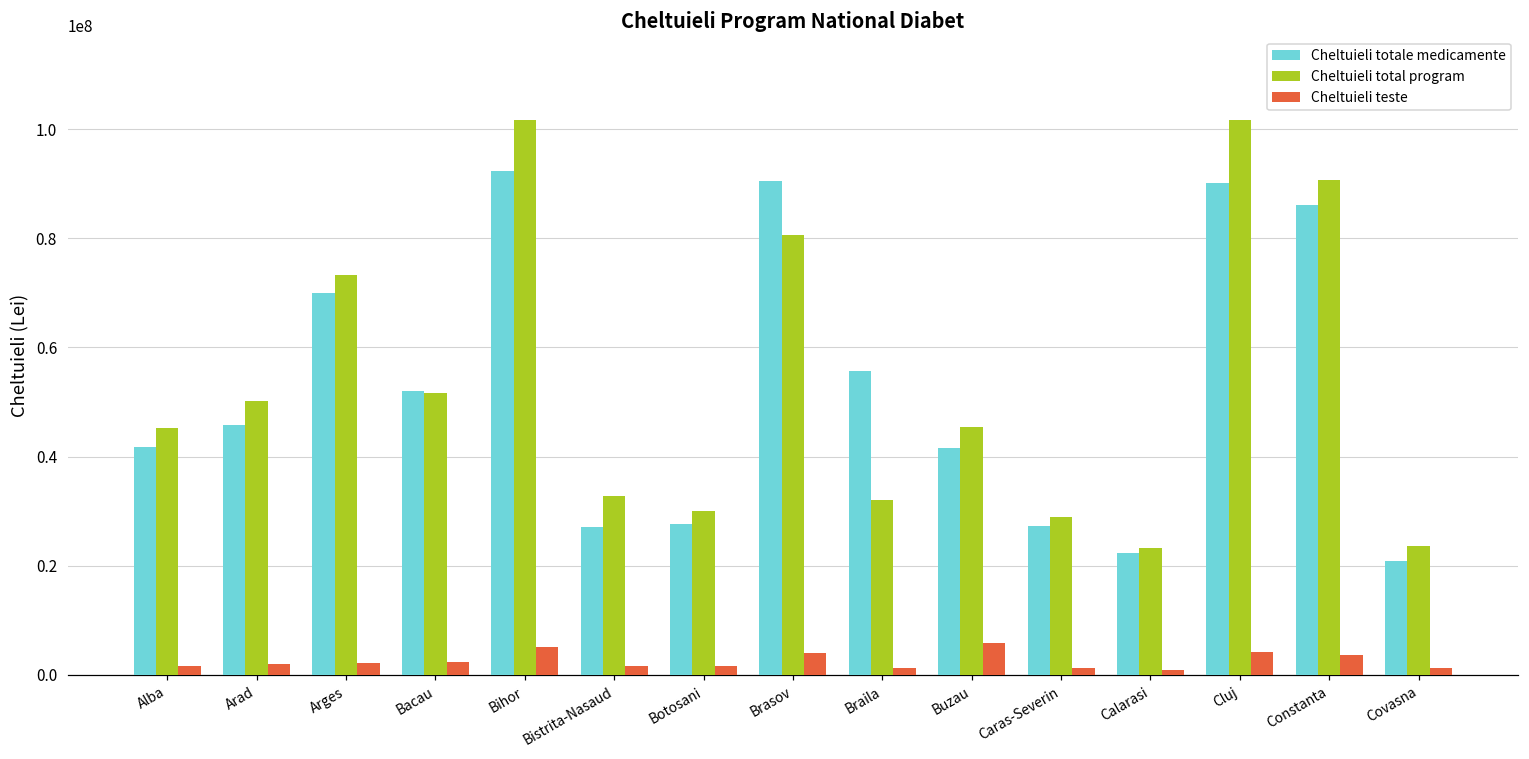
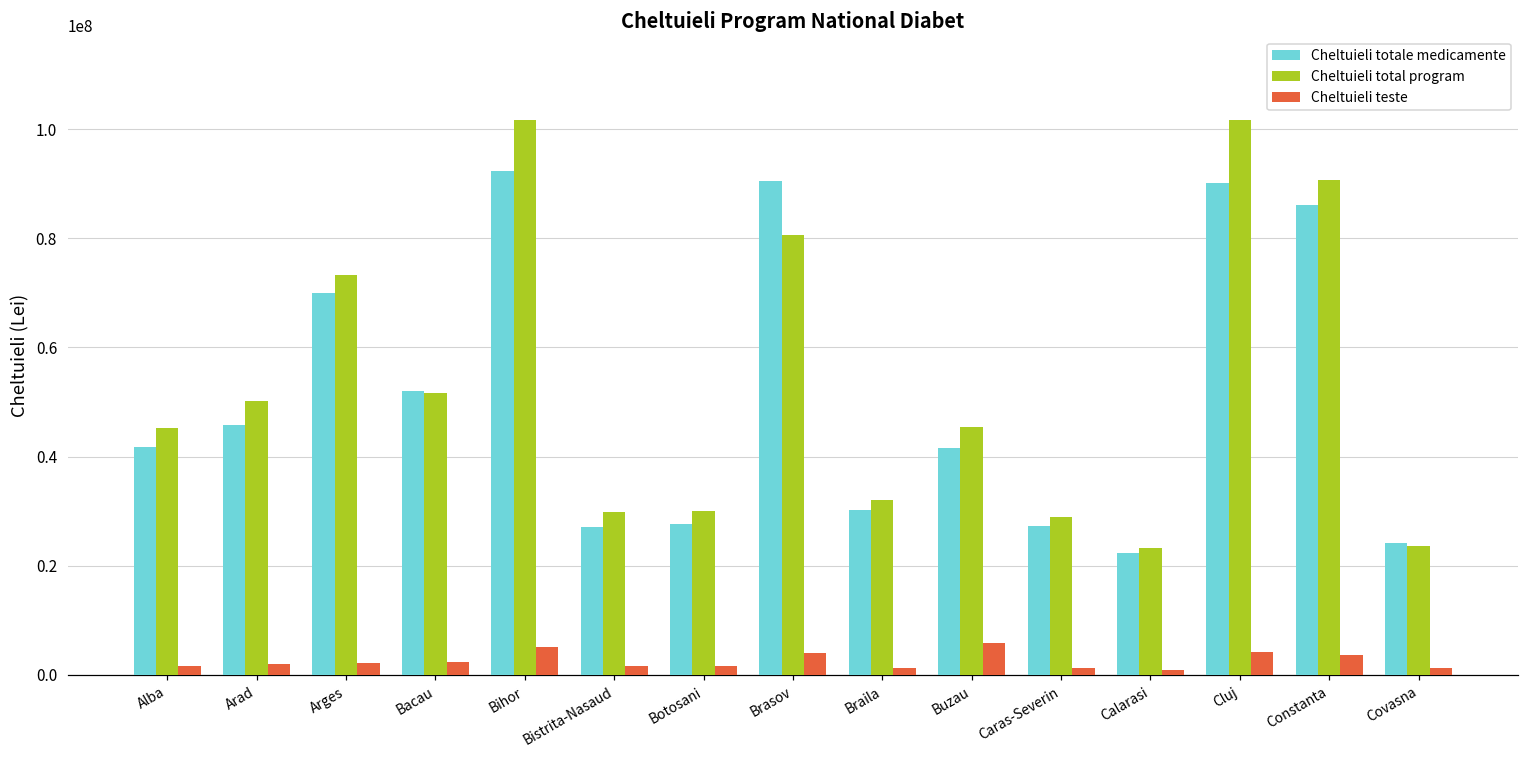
  {
    "Cheltuieli totale medicamente": {
      "Alba": 42000000,
      "Arad": 46000000,
      "Arges": 70000000,
      "Bacau": 52000000,
      "Bihor": 92000000,
      "Bistrita-Nasaud": 27000000,
      "Botosani": 28000000,
      "Brasov": 90000000,
-     "Braila": 56000000,
+     "Braila": 30000000,
      "Buzau": 42000000,
      "Caras-Severin": 27000000,
      "Calarasi": 22000000,
      "Cluj": 90000000,
      "Constanta": 86000000,
-     "Covasna": 21000000
+     "Covasna": 24000000
    },
    "Cheltuieli total program": {
      "Alba": 45000000,
      "Arad": 50000000,
      "Arges": 73000000,
      "Bacau": 52000000,
      "Bihor": 102000000,
-     "Bistrita-Nasaud": 33000000,
+     "Bistrita-Nasaud": 30000000,
      "Botosani": 30000000,
      "Brasov": 81000000,
      "Braila": 32000000,
      "Buzau": 45000000,
      "Caras-Severin": 29000000,
      "Calarasi": 23000000,
      "Cluj": 102000000,
      "Constanta": 91000000,
      "Covasna": 24000000
    },
    "Cheltuieli teste": {
      "Alba": 2000000,
      "Arad": 2000000,
      "Arges": 2000000,
      "Bacau": 2000000,
      "Bihor": 5000000,
      "Bistrita-Nasaud": 2000000,
      "Botosani": 2000000,
      "Brasov": 4000000,
      "Braila": 1000000,
      "Buzau": 6000000,
      "Caras-Severin": 1000000,
      "Calarasi": 1000000,
      "Cluj": 4000000,
      "Constanta": 4000000,
      "Covasna": 1000000
    }
  }
